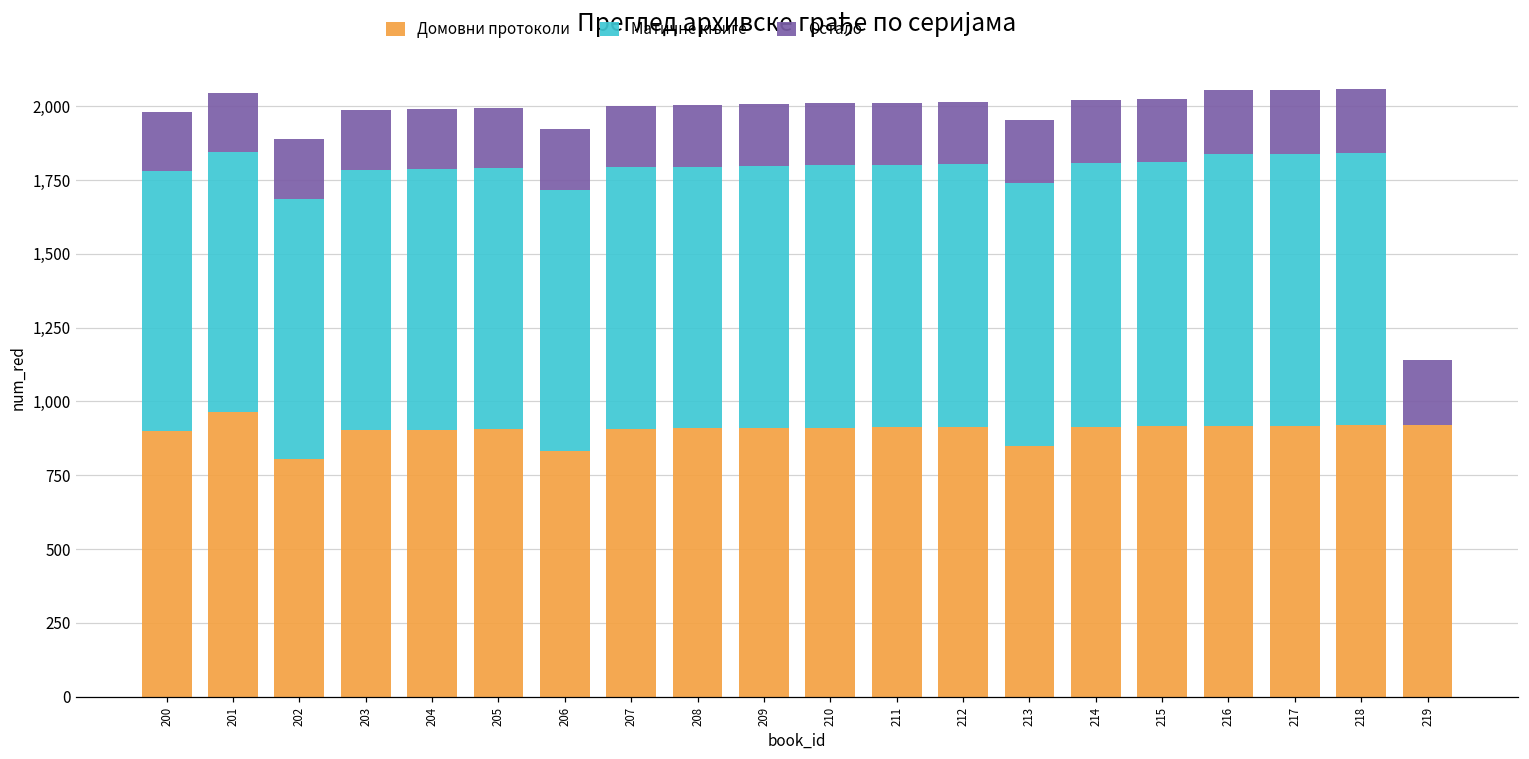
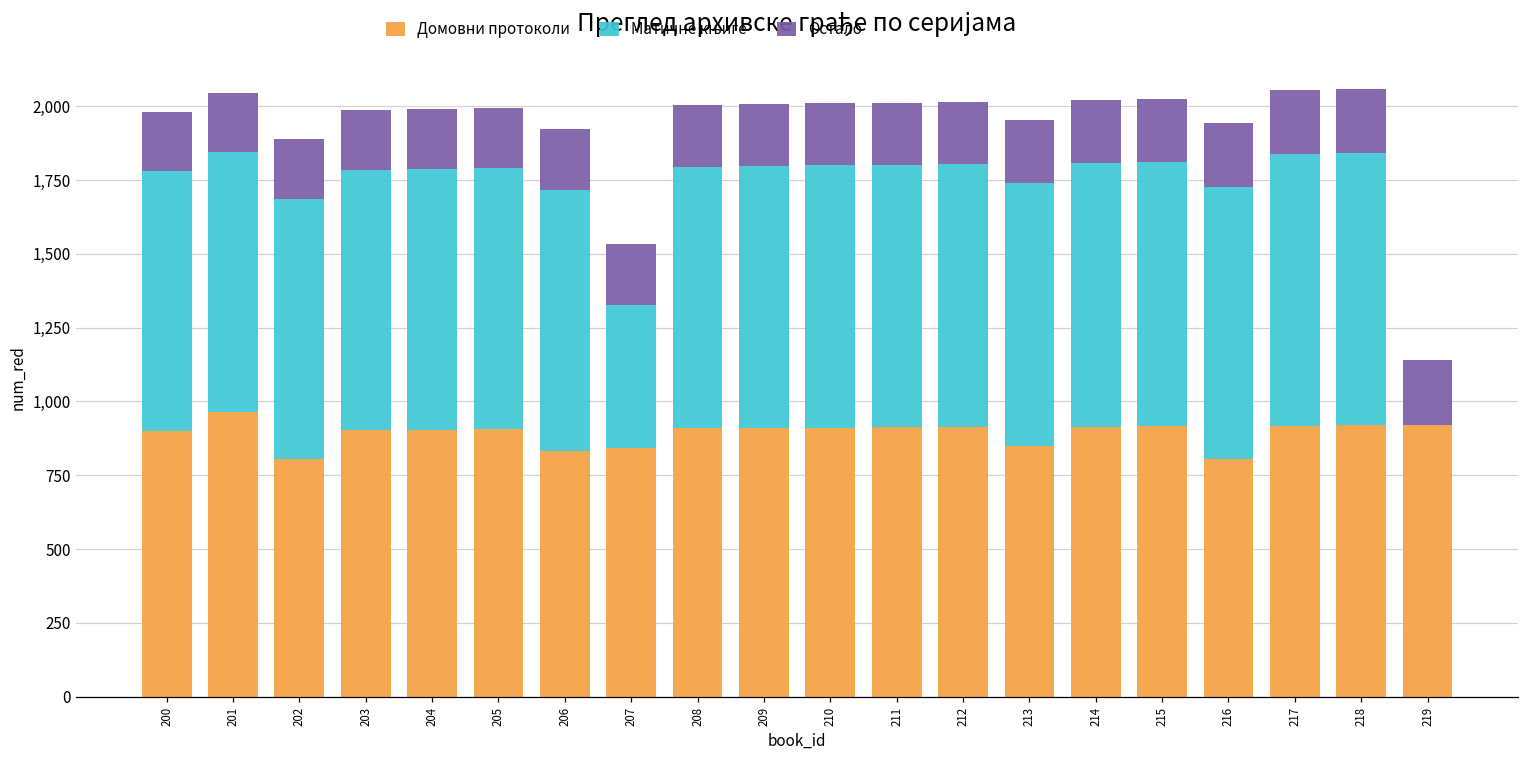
  {
    "Домовни протоколи": {
      "200": 900,
      "201": 970,
      "202": 810,
      "203": 900,
      "204": 910,
      "205": 910,
      "206": 830,
-     "207": 910,
+     "207": 840,
      "208": 910,
      "209": 910,
      "210": 910,
      "211": 910,
      "212": 910,
      "213": 850,
      "214": 920,
      "215": 920,
-     "216": 920,
+     "216": 810,
      "217": 920,
      "218": 920,
      "219": 920
    },
    "Матичне књиге": {
      "200": 880,
      "201": 880,
      "202": 880,
      "203": 880,
      "204": 880,
      "205": 880,
      "206": 890,
-     "207": 890,
+     "207": 480,
      "208": 890,
      "209": 890,
      "210": 890,
      "211": 890,
      "212": 890,
      "213": 890,
      "214": 890,
      "215": 890,
      "216": 920,
      "217": 920,
      "218": 920,
      "219": 0
    },
    "Остало": {
      "200": 200,
      "201": 200,
      "202": 200,
      "203": 200,
      "204": 200,
      "205": 210,
      "206": 210,
      "207": 210,
      "208": 210,
      "209": 210,
      "210": 210,
      "211": 210,
      "212": 210,
      "213": 210,
      "214": 210,
      "215": 220,
      "216": 220,
      "217": 220,
      "218": 220,
      "219": 220
    }
  }
